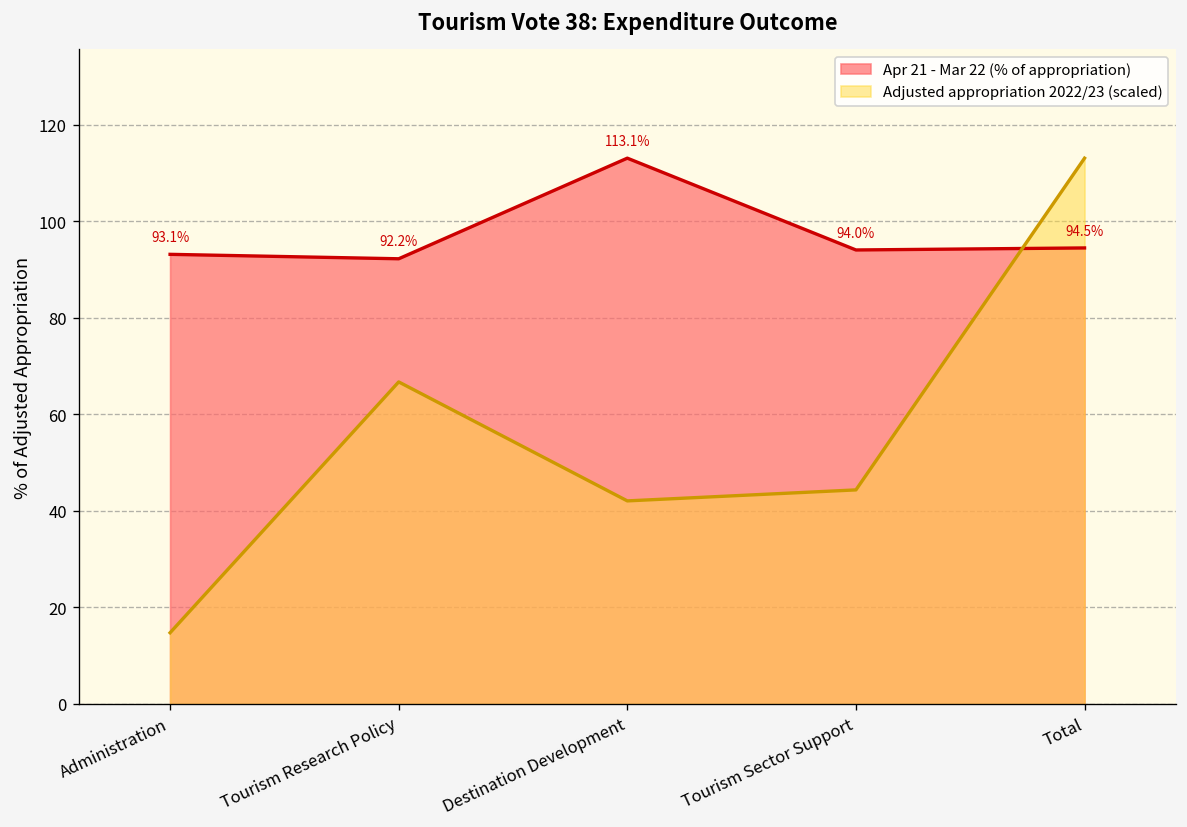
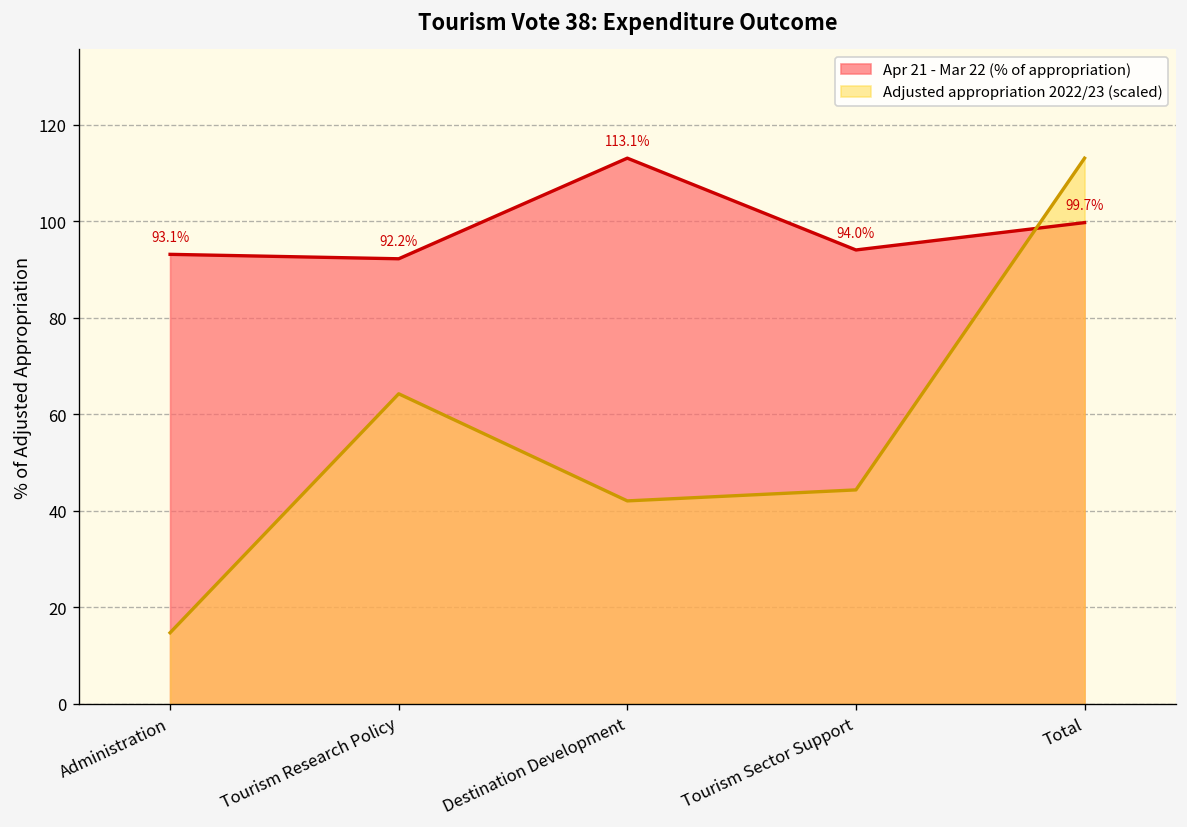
  {
    "Apr 21 - Mar 22 (% of appropriation)": {
      "Administration": "93.1%",
      "Tourism Research Policy": "92.2%",
      "Destination Development": "113.1%",
      "Tourism Sector Support": "94.0%",
-     "Total": "94.5%"
+     "Total": "99.7%"
    },
    "Adjusted appropriation 2022/23 (scaled)": {
      "Administration": "15",
-     "Tourism Research Policy": "67",
+     "Tourism Research Policy": "64",
      "Destination Development": "42",
      "Tourism Sector Support": "44",
      "Total": "113"
    }
  }
